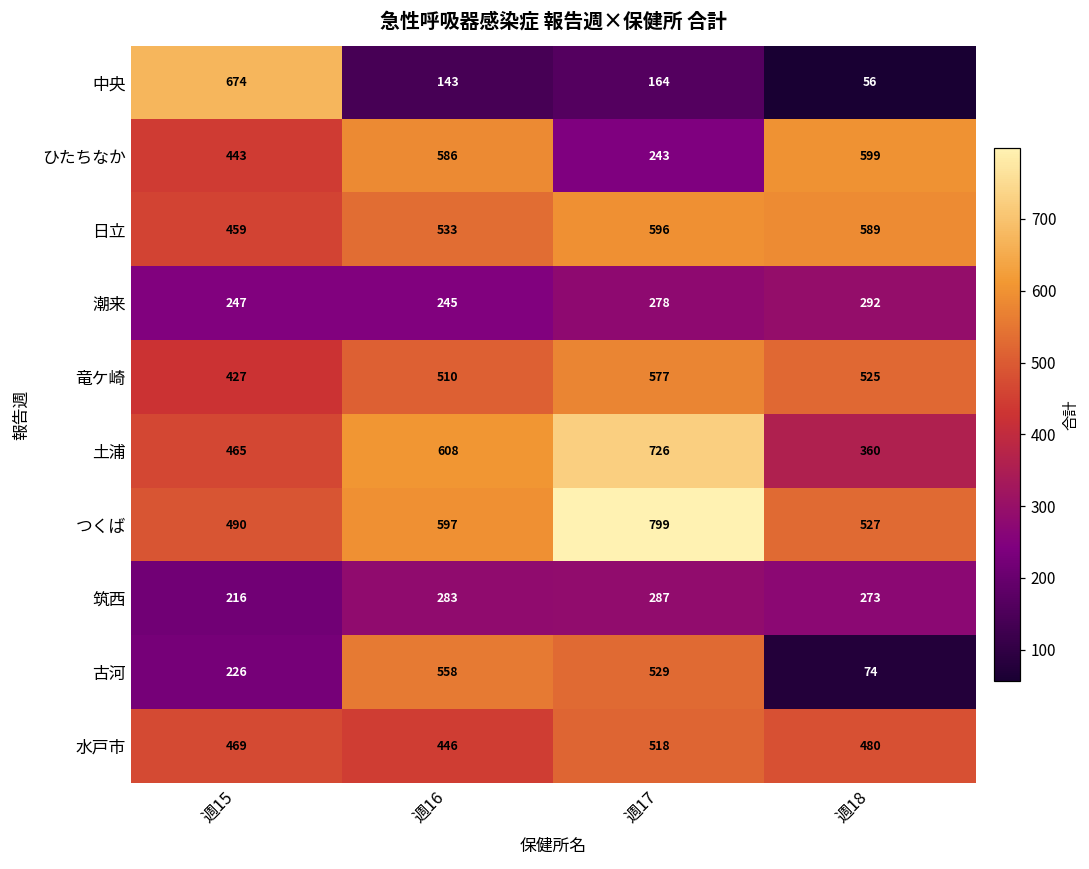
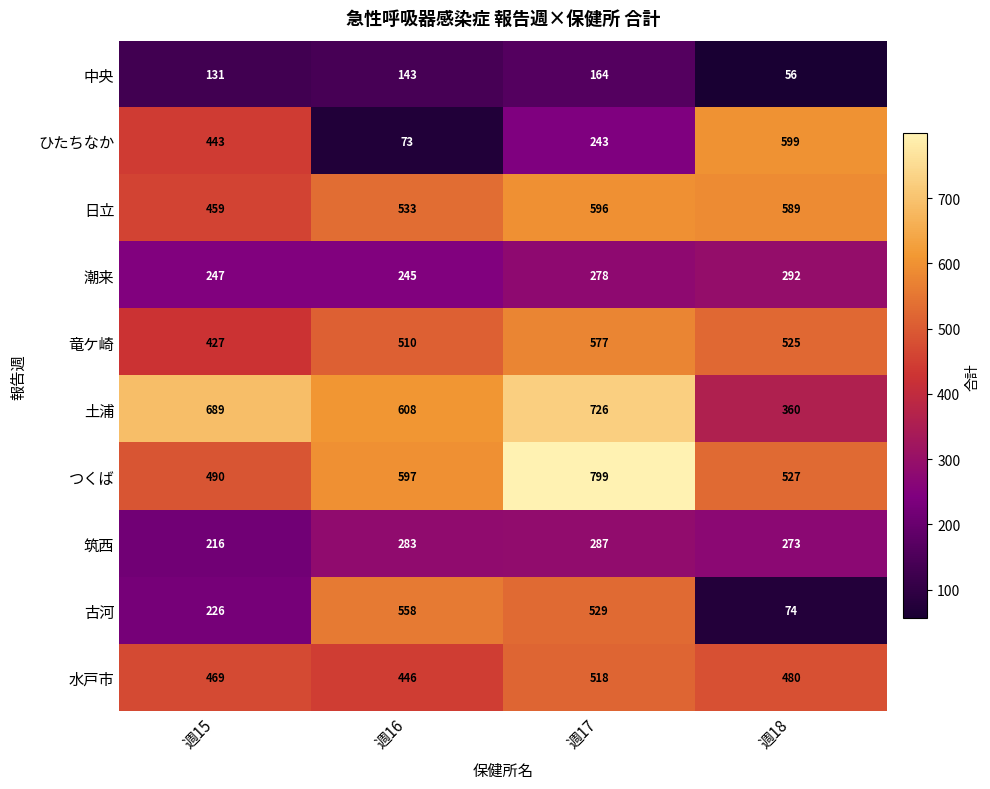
  {
    "中央": {
-     "週15": 674,
+     "週15": 131,
      "週16": 143,
      "週17": 164,
      "週18": 56
    },
    "ひたちなか": {
      "週15": 443,
-     "週16": 586,
+     "週16": 73,
      "週17": 243,
      "週18": 599
    },
    "日立": {
      "週15": 459,
      "週16": 533,
      "週17": 596,
      "週18": 589
    },
    "潮来": {
      "週15": 247,
      "週16": 245,
      "週17": 278,
      "週18": 292
    },
    "竜ケ崎": {
      "週15": 427,
      "週16": 510,
      "週17": 577,
      "週18": 525
    },
    "土浦": {
-     "週15": 465,
+     "週15": 689,
      "週16": 608,
      "週17": 726,
      "週18": 360
    },
    "つくば": {
      "週15": 490,
      "週16": 597,
      "週17": 799,
      "週18": 527
    },
    "筑西": {
      "週15": 216,
      "週16": 283,
      "週17": 287,
      "週18": 273
    },
    "古河": {
      "週15": 226,
      "週16": 558,
      "週17": 529,
      "週18": 74
    },
    "水戸市": {
      "週15": 469,
      "週16": 446,
      "週17": 518,
      "週18": 480
    }
  }
